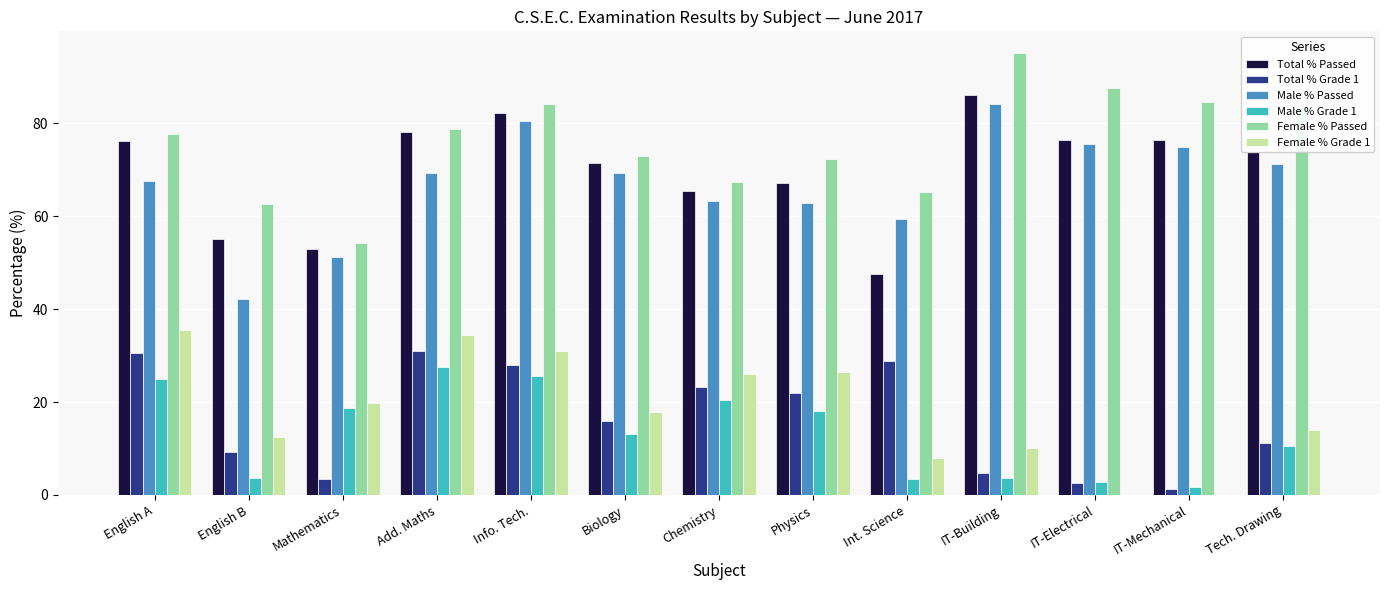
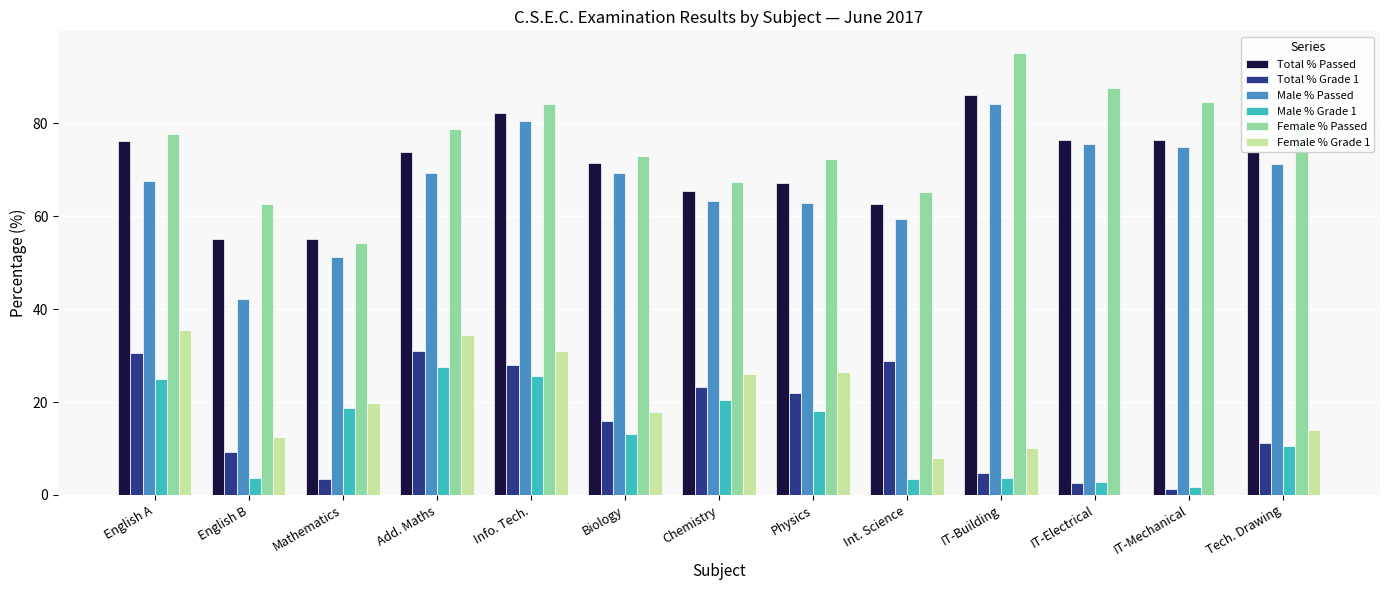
  {
    "Total % Passed": {
      "English A": 76,
      "English B": 55,
-     "Mathematics": 53,
-     "Add. Maths": 78,
+     "Mathematics": 55,
+     "Add. Maths": 74,
      "Info. Tech.": 82,
      "Biology": 71,
      "Chemistry": 65,
      "Physics": 67,
-     "Int. Science": 48,
+     "Int. Science": 63,
      "IT-Building": 86,
      "IT-Electrical": 76,
      "IT-Mechanical": 76
    },
    "Total % Grade 1": {
      "English A": 31,
      "English B": 9,
      "Mathematics": 3,
      "Add. Maths": 31,
      "Info. Tech.": 28,
      "Biology": 16,
      "Chemistry": 23,
      "Physics": 22,
      "Int. Science": 29,
      "IT-Building": 5,
      "IT-Electrical": 3,
      "IT-Mechanical": 1,
      "Tech. Drawing": 11
    }
  }
